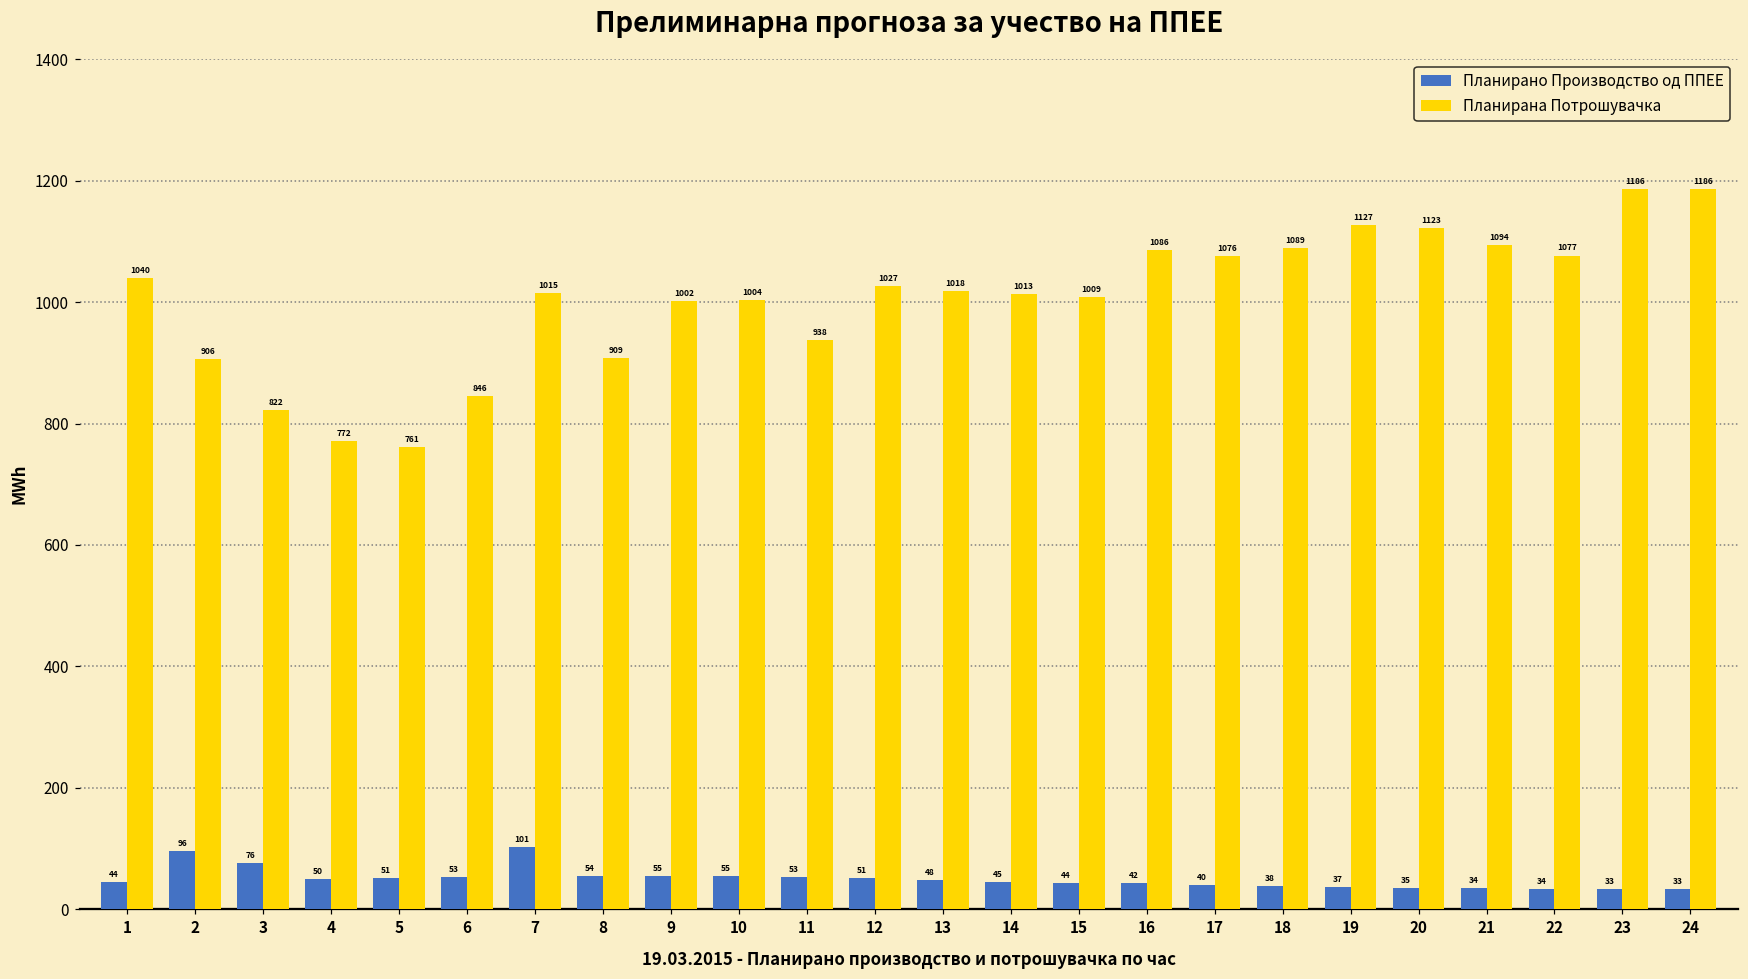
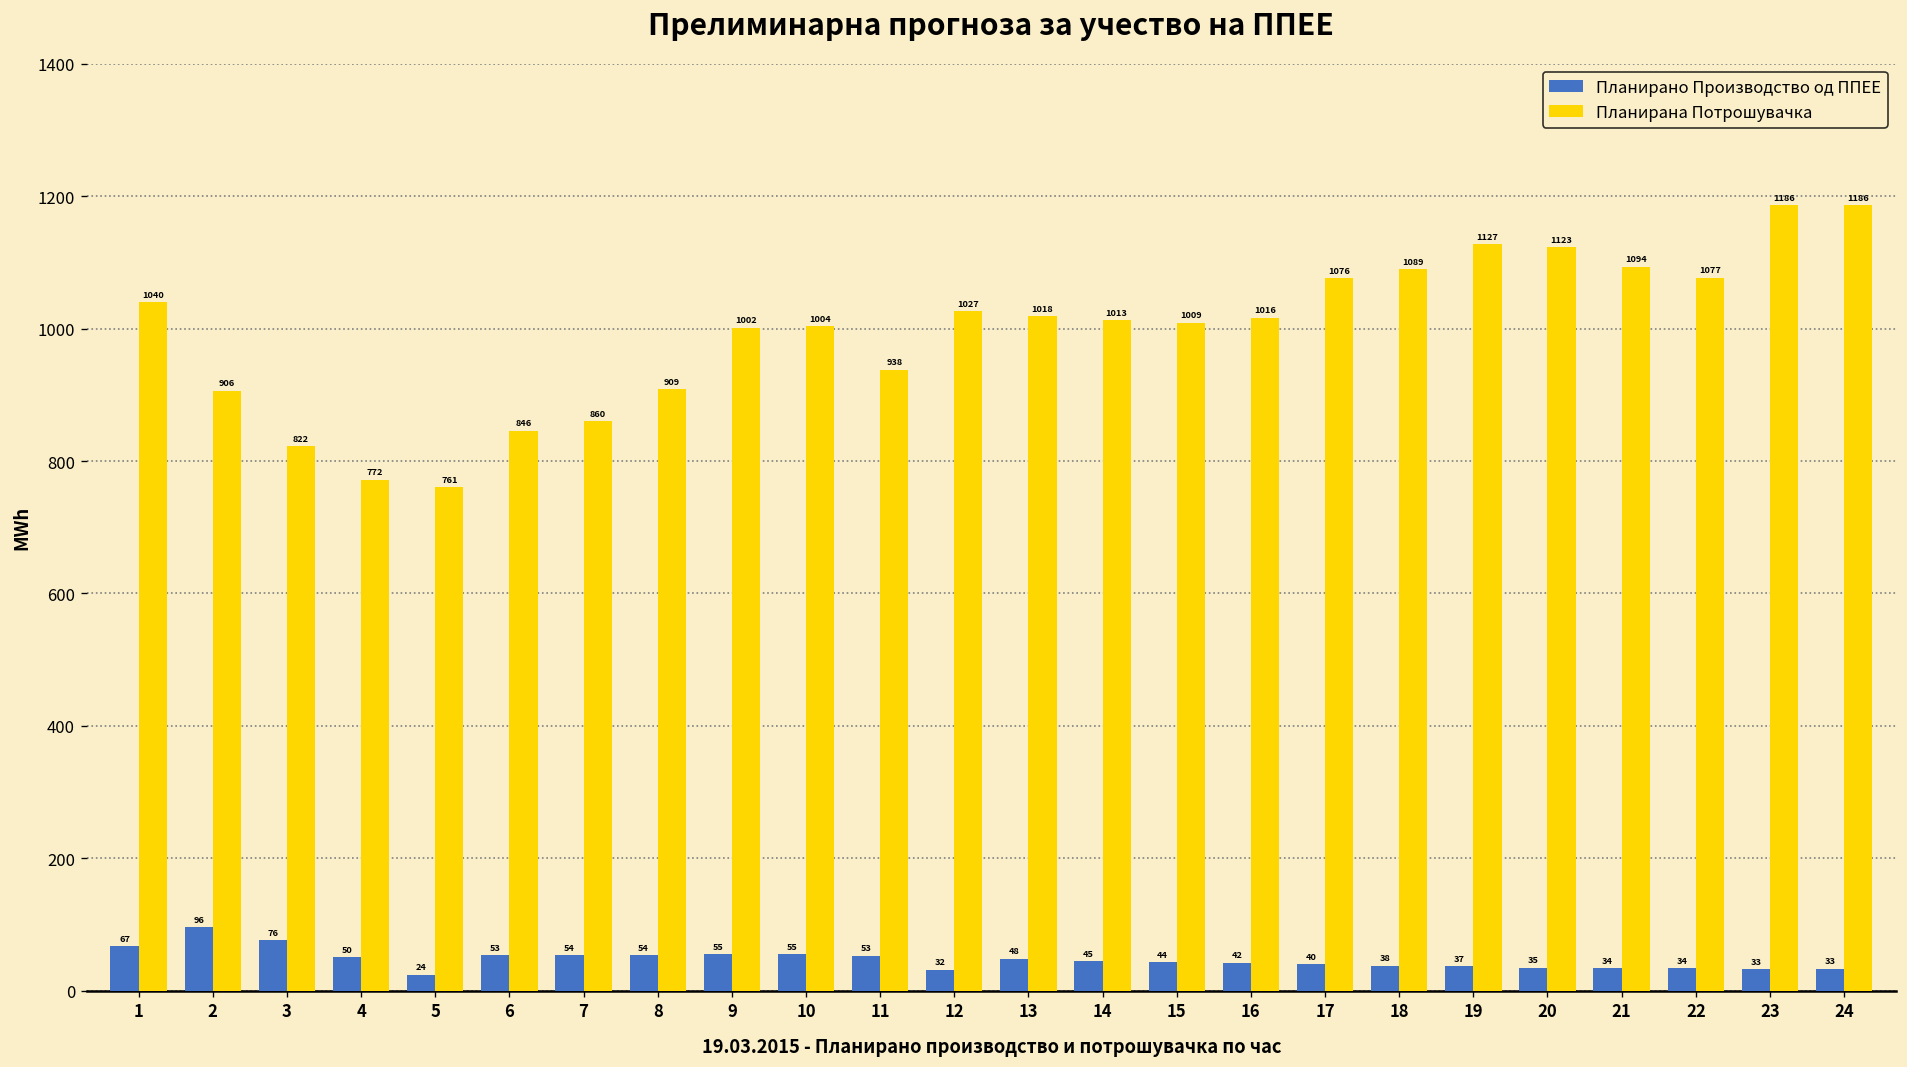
  {
    "Планирано Производство од ППЕЕ": {
-     "1": 44,
+     "1": 67,
      "2": 96,
      "3": 76,
      "4": 50,
-     "5": 51,
+     "5": 24,
      "6": 53,
-     "7": 101,
+     "7": 54,
      "8": 54,
      "9": 55,
      "10": 55,
      "11": 53,
-     "12": 51,
+     "12": 32,
      "13": 48,
      "14": 45,
      "15": 44,
      "16": 42,
      "17": 40,
      "18": 38,
      "19": 37,
      "20": 35,
      "21": 34,
      "22": 34,
      "23": 33,
      "24": 33
    },
    "Планирана Потрошувачка": {
      "1": 1040,
      "2": 906,
      "3": 822,
      "4": 772,
      "5": 761,
      "6": 846,
-     "7": 1015,
+     "7": 860,
      "8": 909,
      "9": 1002,
      "10": 1004,
      "11": 938,
      "12": 1027,
      "13": 1018,
      "14": 1013,
      "15": 1009,
-     "16": 1086,
+     "16": 1016,
      "17": 1076,
      "18": 1089,
      "19": 1127,
      "20": 1123,
      "21": 1094,
      "22": 1077,
      "23": 1186,
      "24": 1186
    }
  }
